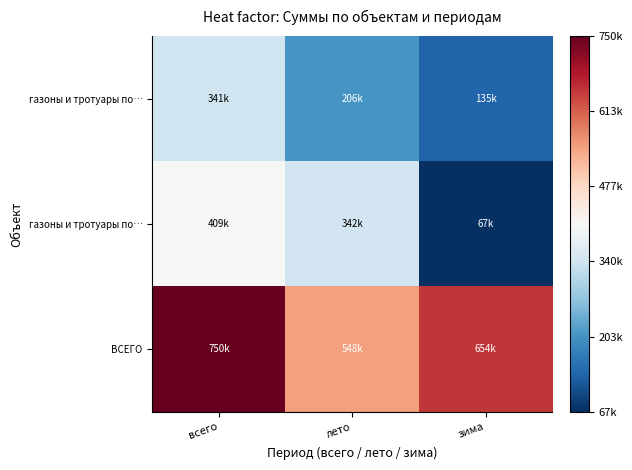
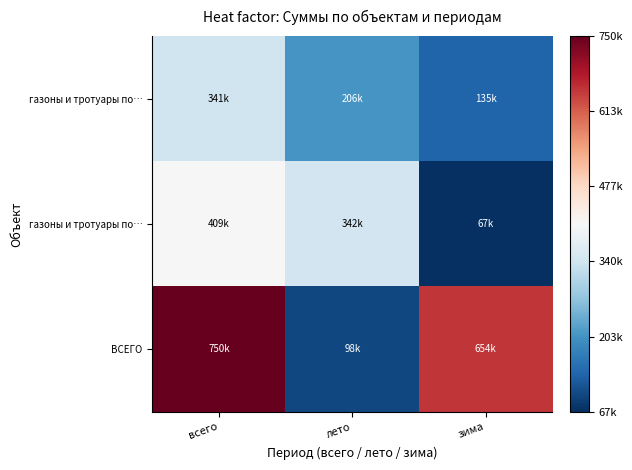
  {
    "ВСЕГО": {
      "всего": "750k",
-     "лето": "548k",
+     "лето": "98k",
      "зима": "654k"
    }
  }
